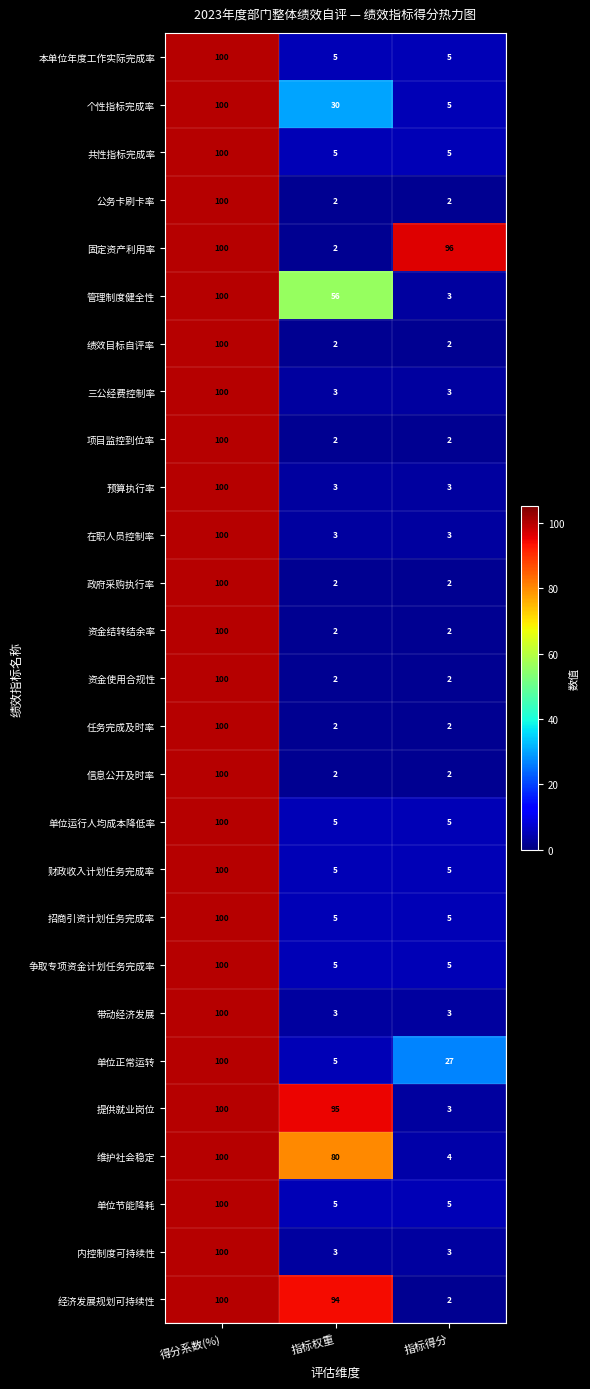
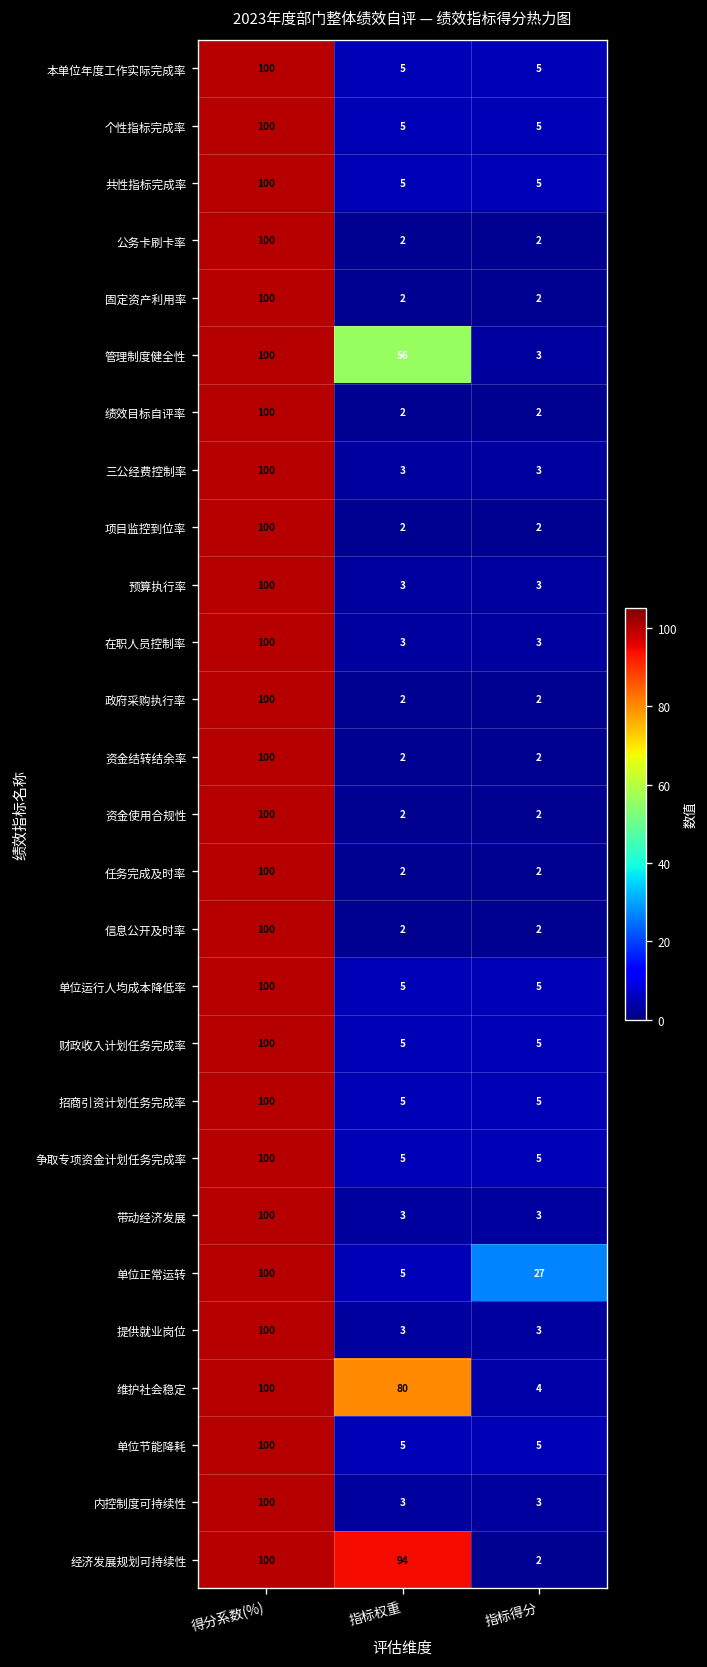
  {
    "本单位年度工作实际完成率": {
      "得分系数(%)": 100,
      "指标权重": 5,
      "指标得分": 5
    },
    "个性指标完成率": {
      "得分系数(%)": 100,
-     "指标权重": 30,
+     "指标权重": 5,
      "指标得分": 5
    },
    "共性指标完成率": {
      "得分系数(%)": 100,
      "指标权重": 5,
      "指标得分": 5
    },
    "公务卡刷卡率": {
      "得分系数(%)": 100,
      "指标权重": 2,
      "指标得分": 2
    },
    "固定资产利用率": {
      "得分系数(%)": 100,
      "指标权重": 2,
-     "指标得分": 96
+     "指标得分": 2
    },
    "管理制度健全性": {
      "得分系数(%)": 100,
      "指标权重": 56,
      "指标得分": 3
    },
    "绩效目标自评率": {
      "得分系数(%)": 100,
      "指标权重": 2,
      "指标得分": 2
    },
    "三公经费控制率": {
      "得分系数(%)": 100,
      "指标权重": 3,
      "指标得分": 3
    },
    "项目监控到位率": {
      "得分系数(%)": 100,
      "指标权重": 2,
      "指标得分": 2
    },
    "预算执行率": {
      "得分系数(%)": 100,
      "指标权重": 3,
      "指标得分": 3
    },
    "在职人员控制率": {
      "得分系数(%)": 100,
      "指标权重": 3,
      "指标得分": 3
    },
    "政府采购执行率": {
      "得分系数(%)": 100,
      "指标权重": 2,
      "指标得分": 2
    },
    "资金结转结余率": {
      "得分系数(%)": 100,
      "指标权重": 2,
      "指标得分": 2
    },
    "资金使用合规性": {
      "得分系数(%)": 100,
      "指标权重": 2,
      "指标得分": 2
    },
    "任务完成及时率": {
      "得分系数(%)": 100,
      "指标权重": 2,
      "指标得分": 2
    },
    "信息公开及时率": {
      "得分系数(%)": 100,
      "指标权重": 2,
      "指标得分": 2
    },
    "单位运行人均成本降低率": {
      "得分系数(%)": 100,
      "指标权重": 5,
      "指标得分": 5
    },
    "财政收入计划任务完成率": {
      "得分系数(%)": 100,
      "指标权重": 5,
      "指标得分": 5
    },
    "招商引资计划任务完成率": {
      "得分系数(%)": 100,
      "指标权重": 5,
      "指标得分": 5
    },
    "争取专项资金计划任务完成率": {
      "得分系数(%)": 100,
      "指标权重": 5,
      "指标得分": 5
    },
    "带动经济发展": {
      "得分系数(%)": 100,
      "指标权重": 3,
      "指标得分": 3
    },
    "单位正常运转": {
      "得分系数(%)": 100,
      "指标权重": 5,
      "指标得分": 27
    },
    "提供就业岗位": {
      "得分系数(%)": 100,
-     "指标权重": 95,
+     "指标权重": 3,
      "指标得分": 3
    },
    "维护社会稳定": {
      "得分系数(%)": 100,
      "指标权重": 80,
      "指标得分": 4
    },
    "单位节能降耗": {
      "得分系数(%)": 100,
      "指标权重": 5,
      "指标得分": 5
    },
    "内控制度可持续性": {
      "得分系数(%)": 100,
      "指标权重": 3,
      "指标得分": 3
    },
    "经济发展规划可持续性": {
      "得分系数(%)": 100,
      "指标权重": 94,
      "指标得分": 2
    }
  }
